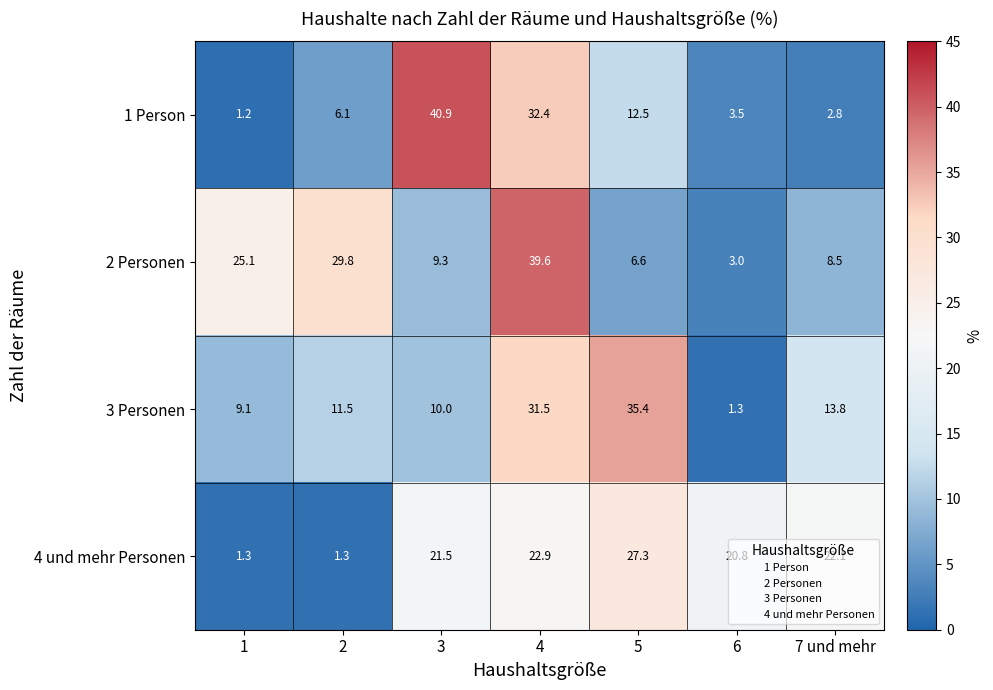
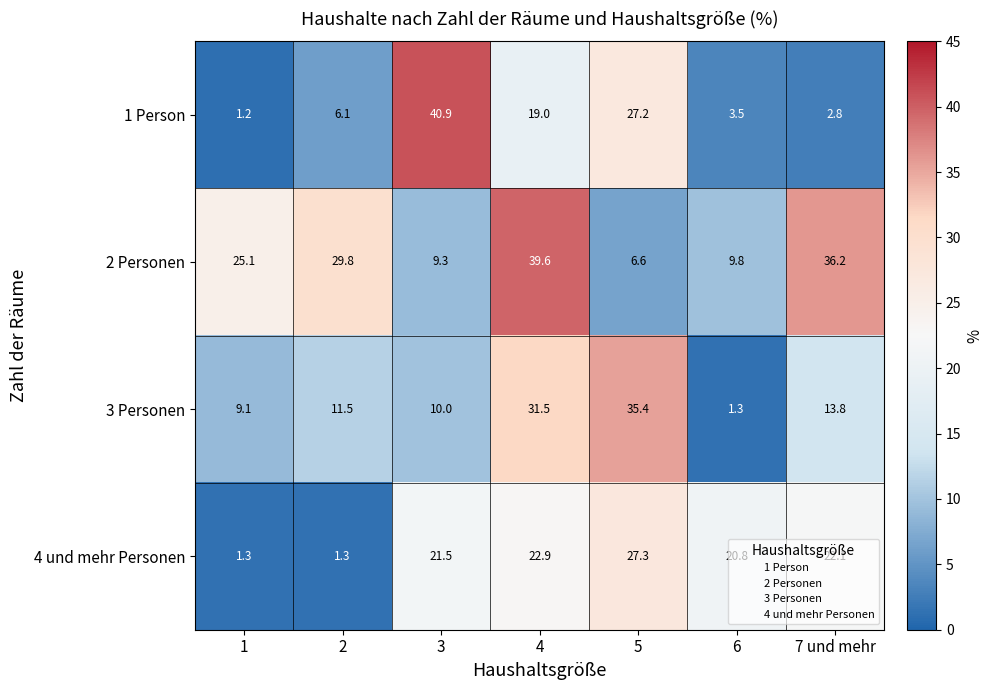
  {
    "1 Person": {
      "1": 1.2,
      "2": 6.1,
      "3": 40.9,
-     "4": 32.4,
-     "5": 12.5,
+     "4": 19.0,
+     "5": 27.2,
      "6": 3.5,
      "7 und mehr": 2.8
    },
    "2 Personen": {
      "1": 25.1,
      "2": 29.8,
      "3": 9.3,
      "4": 39.6,
      "5": 6.6,
-     "6": 3.0,
-     "7 und mehr": 8.5
+     "6": 9.8,
+     "7 und mehr": 36.2
    },
    "3 Personen": {
      "1": 9.1,
      "2": 11.5,
      "3": 10.0,
      "4": 31.5,
      "5": 35.4,
      "6": 1.3,
      "7 und mehr": 13.8
    },
    "4 und mehr Personen": {
      "1": 1.3,
      "2": 1.3,
      "3": 21.5,
      "4": 22.9,
      "5": 27.3
    }
  }
